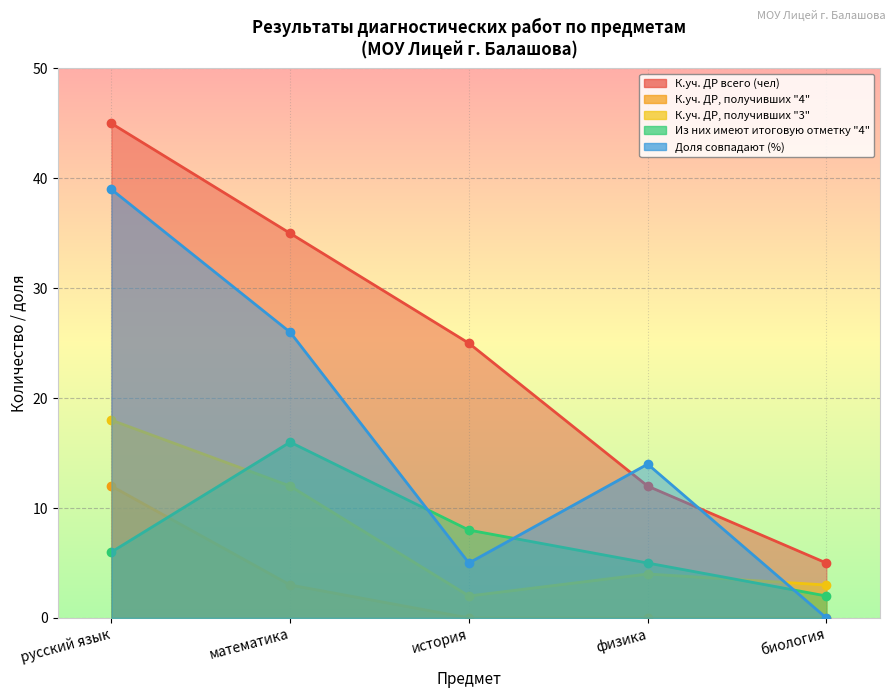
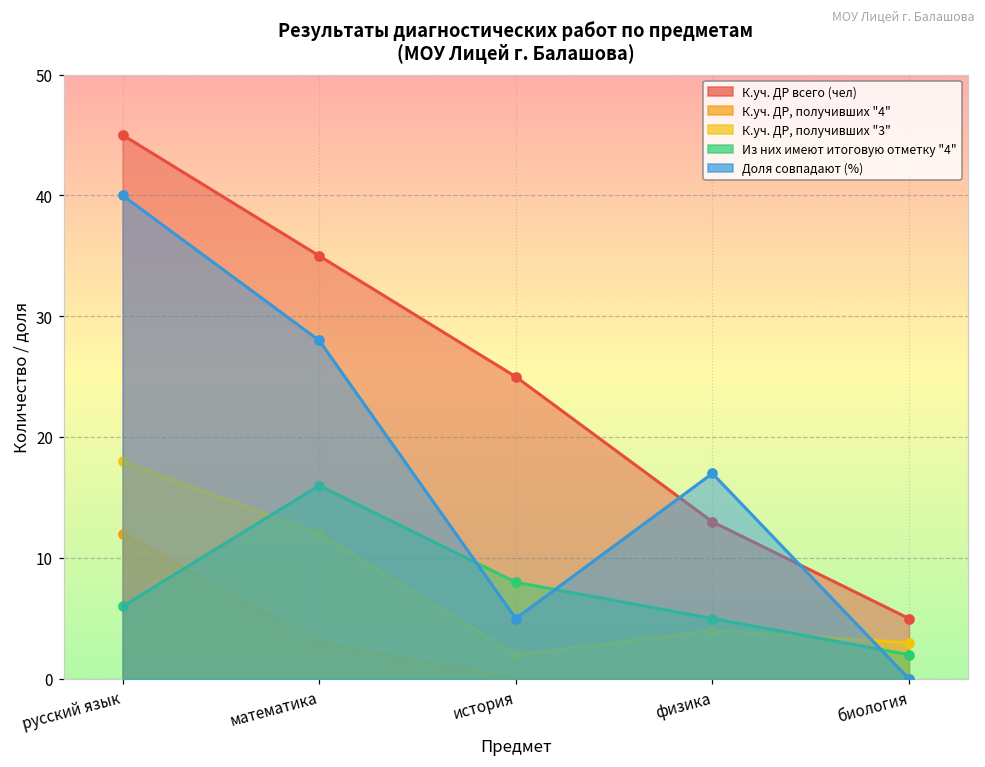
  {
    "К.уч. ДР всего (чел)": {
      "русский язык": 45,
      "математика": 35,
      "история": 25,
-     "физика": 12,
+     "физика": 13,
      "биология": 5
    },
    "Из них имеют итоговую отметку \"4\"": {
      "русский язык": 6,
      "математика": 16,
      "история": 8,
      "физика": 5,
      "биология": 2
    },
    "Доля совпадают (%)": {
-     "русский язык": 39,
-     "математика": 26,
+     "русский язык": 40,
+     "математика": 28,
      "история": 5,
-     "физика": 14
+     "физика": 17
    }
  }
